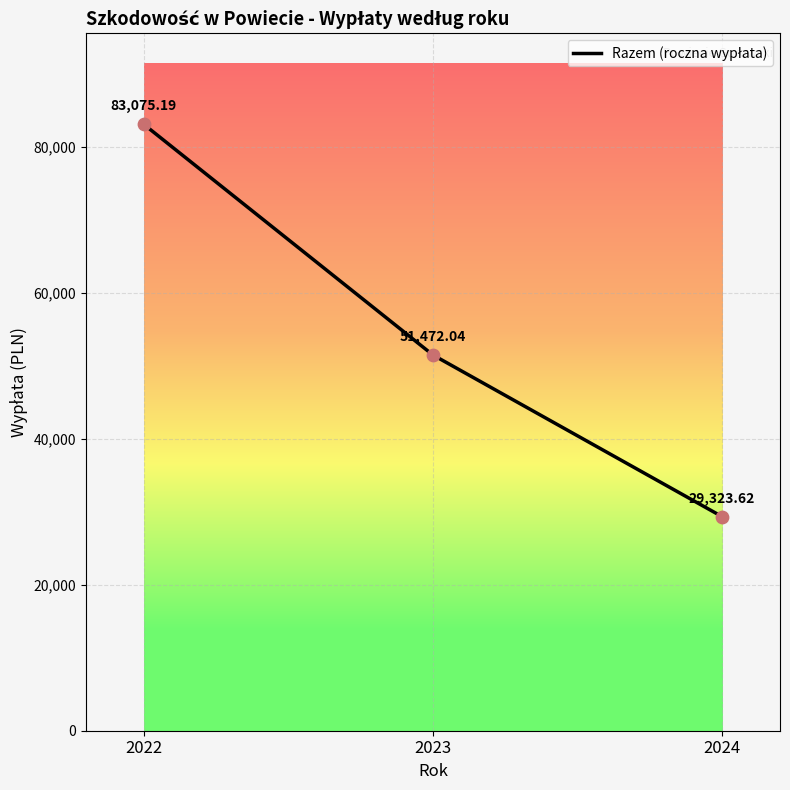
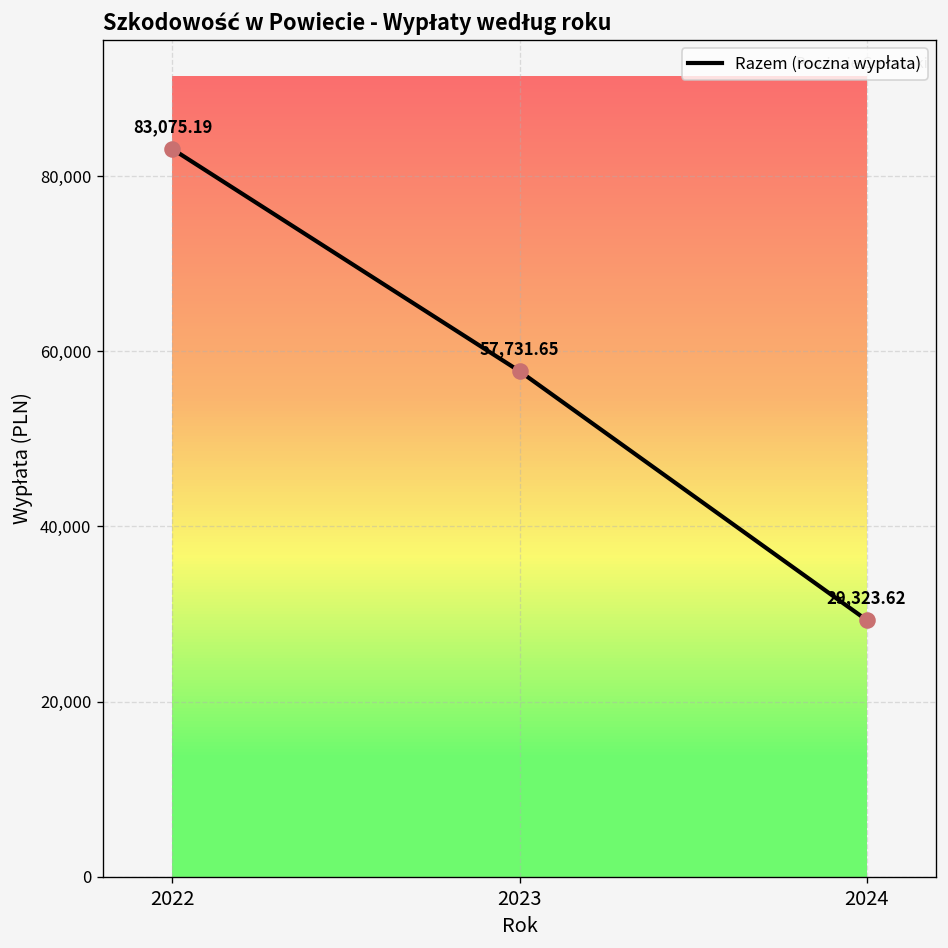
  {
    "2022": "83,075.19",
-   "2023": "51,472.04",
+   "2023": "57,731.65",
    "2024": "29,323.62"
  }
